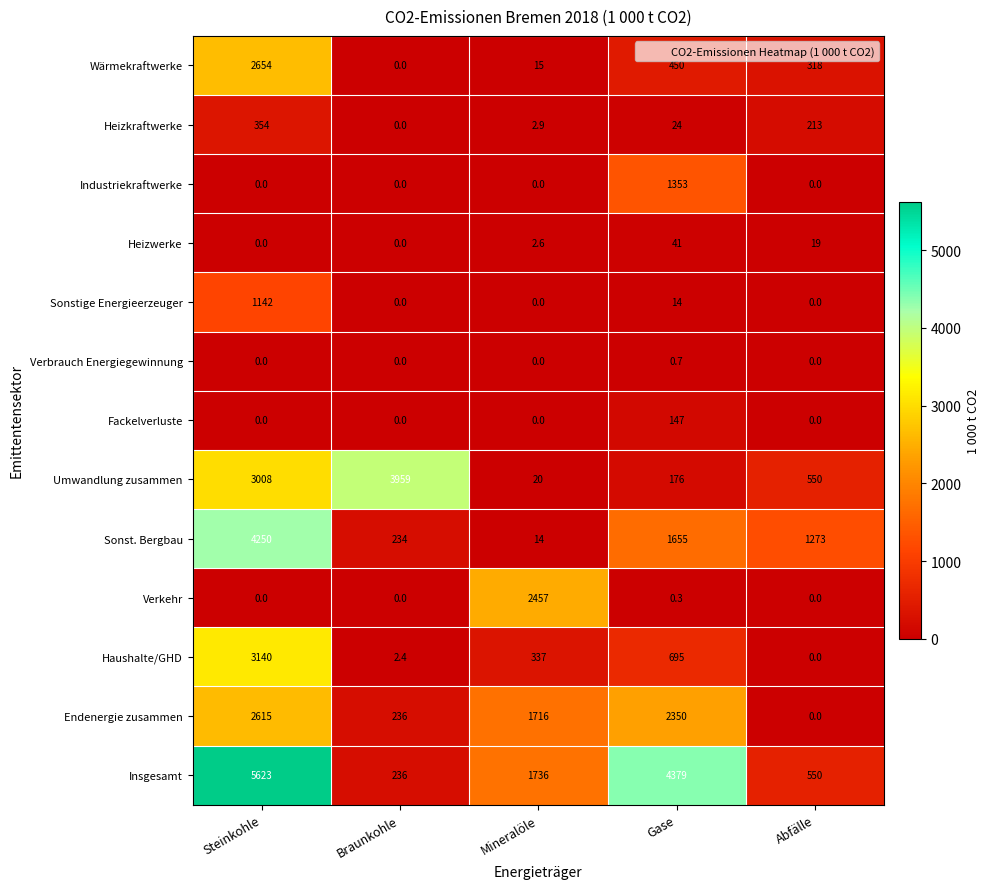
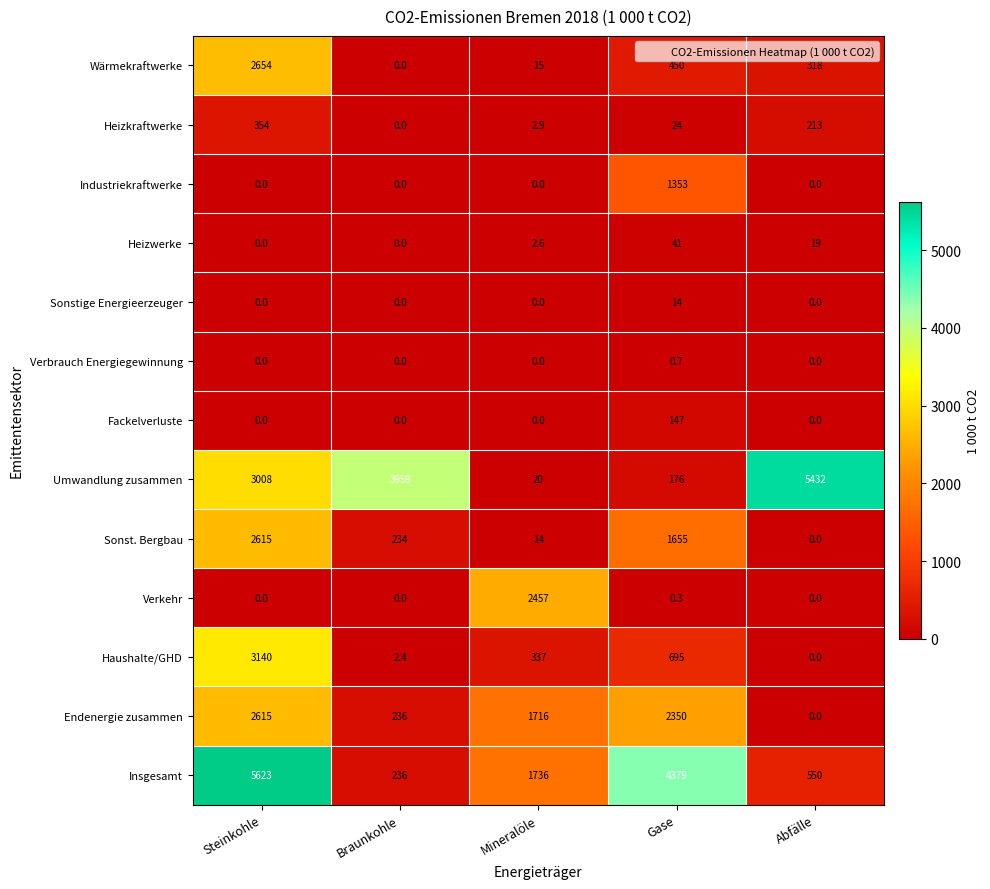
  {
    "Wärmekraftwerke": {
      "Steinkohle": 2654,
      "Braunkohle": 0.0,
      "Mineralöle": 15
    },
    "Heizkraftwerke": {
      "Steinkohle": 354,
      "Braunkohle": 0.0,
      "Mineralöle": 2.9,
      "Gase": 24,
      "Abfälle": 213
    },
    "Industriekraftwerke": {
      "Steinkohle": 0.0,
      "Braunkohle": 0.0,
      "Mineralöle": 0.0,
      "Gase": 1353,
      "Abfälle": 0.0
    },
    "Heizwerke": {
      "Steinkohle": 0.0,
      "Braunkohle": 0.0,
      "Mineralöle": 2.6,
      "Gase": 41,
      "Abfälle": 19
    },
    "Sonstige Energieerzeuger": {
-     "Steinkohle": 1142,
+     "Steinkohle": 0.0,
      "Braunkohle": 0.0,
      "Mineralöle": 0.0,
      "Gase": 14,
      "Abfälle": 0.0
    },
    "Verbrauch Energiegewinnung": {
      "Steinkohle": 0.0,
      "Braunkohle": 0.0,
      "Mineralöle": 0.0,
      "Gase": 0.7,
      "Abfälle": 0.0
    },
    "Fackelverluste": {
      "Steinkohle": 0.0,
      "Braunkohle": 0.0,
      "Mineralöle": 0.0,
      "Gase": 147,
      "Abfälle": 0.0
    },
    "Umwandlung zusammen": {
      "Steinkohle": 3008,
      "Braunkohle": 3959,
      "Mineralöle": 20,
      "Gase": 176,
-     "Abfälle": 550
+     "Abfälle": 5432
    },
    "Sonst. Bergbau": {
-     "Steinkohle": 4250,
+     "Steinkohle": 2615,
      "Braunkohle": 234,
      "Mineralöle": 14,
      "Gase": 1655,
-     "Abfälle": 1273
+     "Abfälle": 0.0
    },
    "Verkehr": {
      "Steinkohle": 0.0,
      "Braunkohle": 0.0,
      "Mineralöle": 2457,
      "Gase": 0.3,
      "Abfälle": 0.0
    },
    "Haushalte/GHD": {
      "Steinkohle": 3140,
      "Braunkohle": 2.4,
      "Mineralöle": 337,
      "Gase": 695,
      "Abfälle": 0.0
    },
    "Endenergie zusammen": {
      "Steinkohle": 2615,
      "Braunkohle": 236,
      "Mineralöle": 1716,
      "Gase": 2350,
      "Abfälle": 0.0
    },
    "Insgesamt": {
      "Steinkohle": 5623,
      "Braunkohle": 236,
      "Mineralöle": 1736,
      "Gase": 4379,
      "Abfälle": 550
    }
  }
